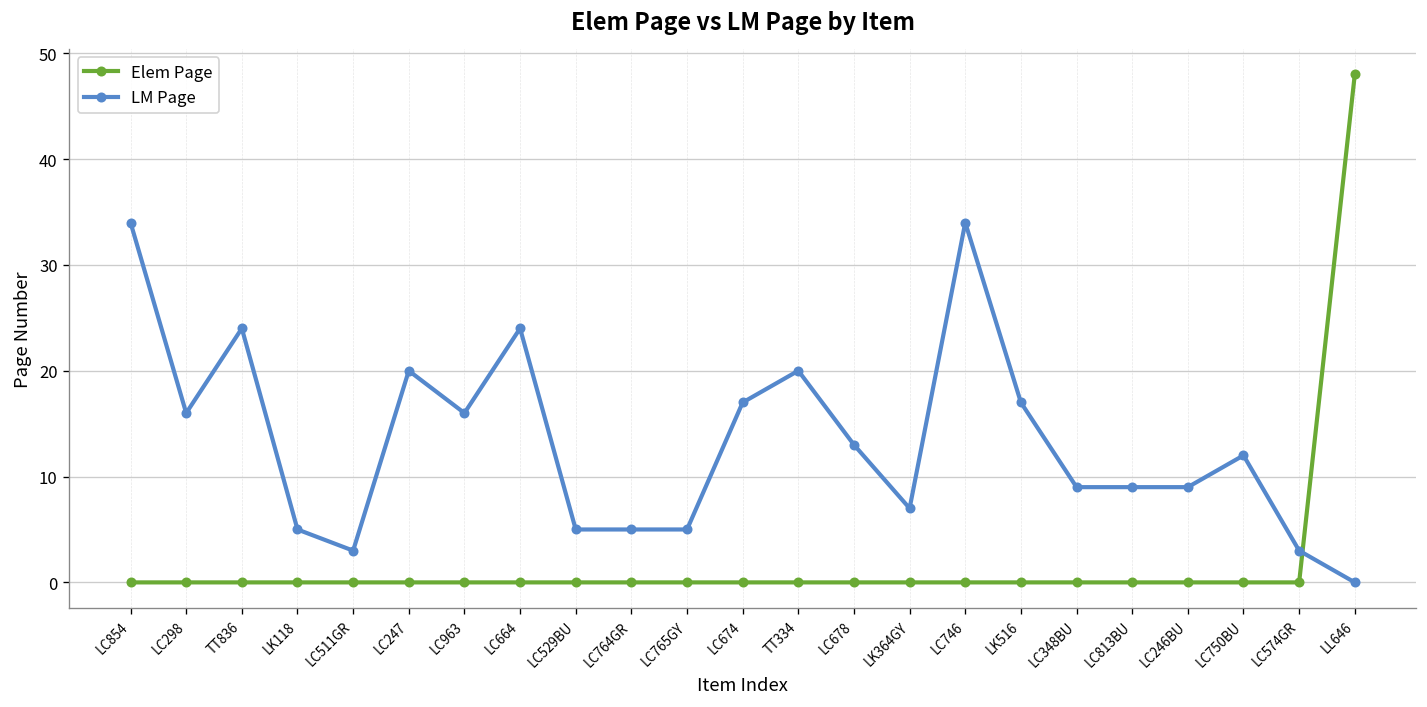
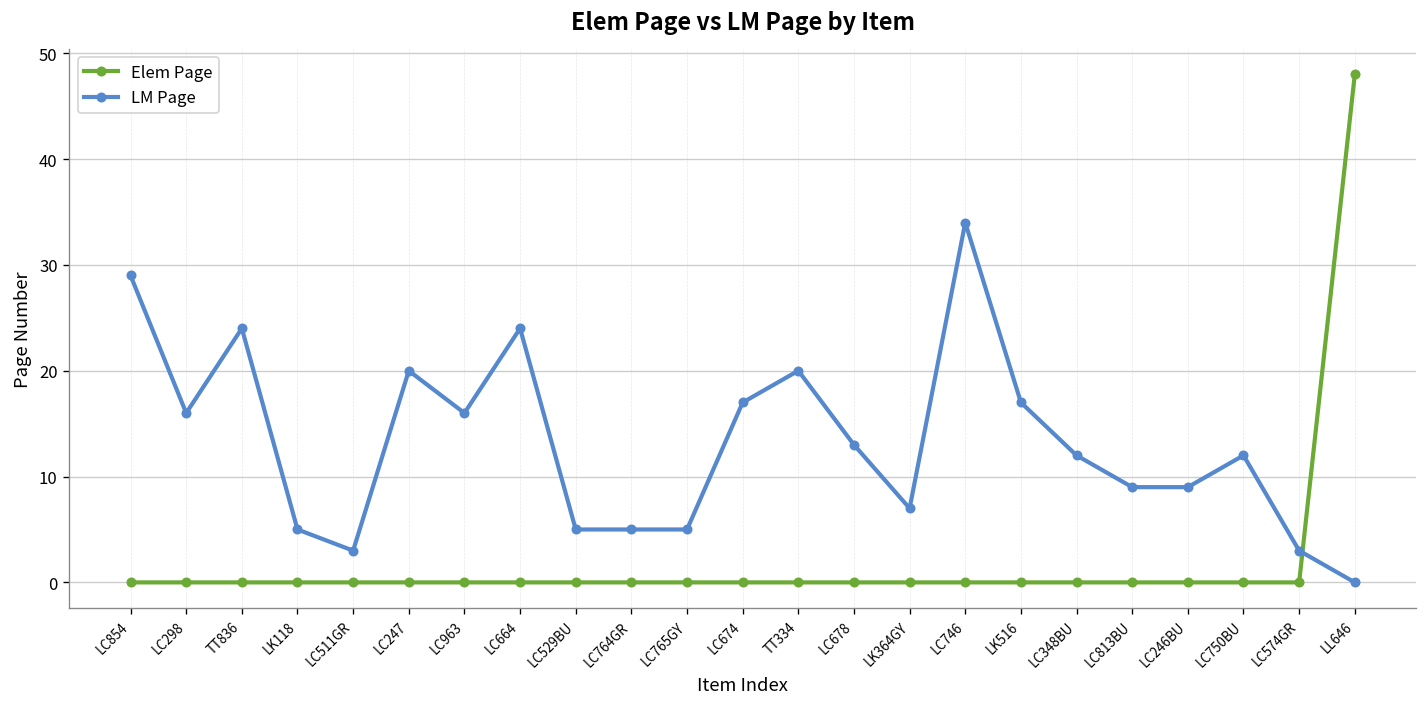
  {
    "Elem Page": {
      "LC854": 0,
      "LC298": 0,
      "TT836": 0,
      "LK118": 0,
      "LC511GR": 0,
      "LC247": 0,
      "LC963": 0,
      "LC664": 0,
      "LC529BU": 0,
      "LC764GR": 0,
      "LC765GY": 0,
      "LC674": 0,
      "TT334": 0,
      "LC678": 0,
      "LK364GY": 0,
      "LC746": 0,
      "LK516": 0,
      "LC348BU": 0,
      "LC813BU": 0,
      "LC246BU": 0,
      "LC750BU": 0,
      "LC574GR": 0,
      "LL646": 48
    },
    "LM Page": {
-     "LC854": 34,
+     "LC854": 29,
      "LC298": 16,
      "TT836": 24,
      "LK118": 5,
      "LC511GR": 3,
      "LC247": 20,
      "LC963": 16,
      "LC664": 24,
      "LC529BU": 5,
      "LC764GR": 5,
      "LC765GY": 5,
      "LC674": 17,
      "TT334": 20,
      "LC678": 13,
      "LK364GY": 7,
      "LC746": 34,
      "LK516": 17,
-     "LC348BU": 9,
+     "LC348BU": 12,
      "LC813BU": 9,
      "LC246BU": 9,
      "LC750BU": 12,
      "LC574GR": 3,
      "LL646": 0
    }
  }
